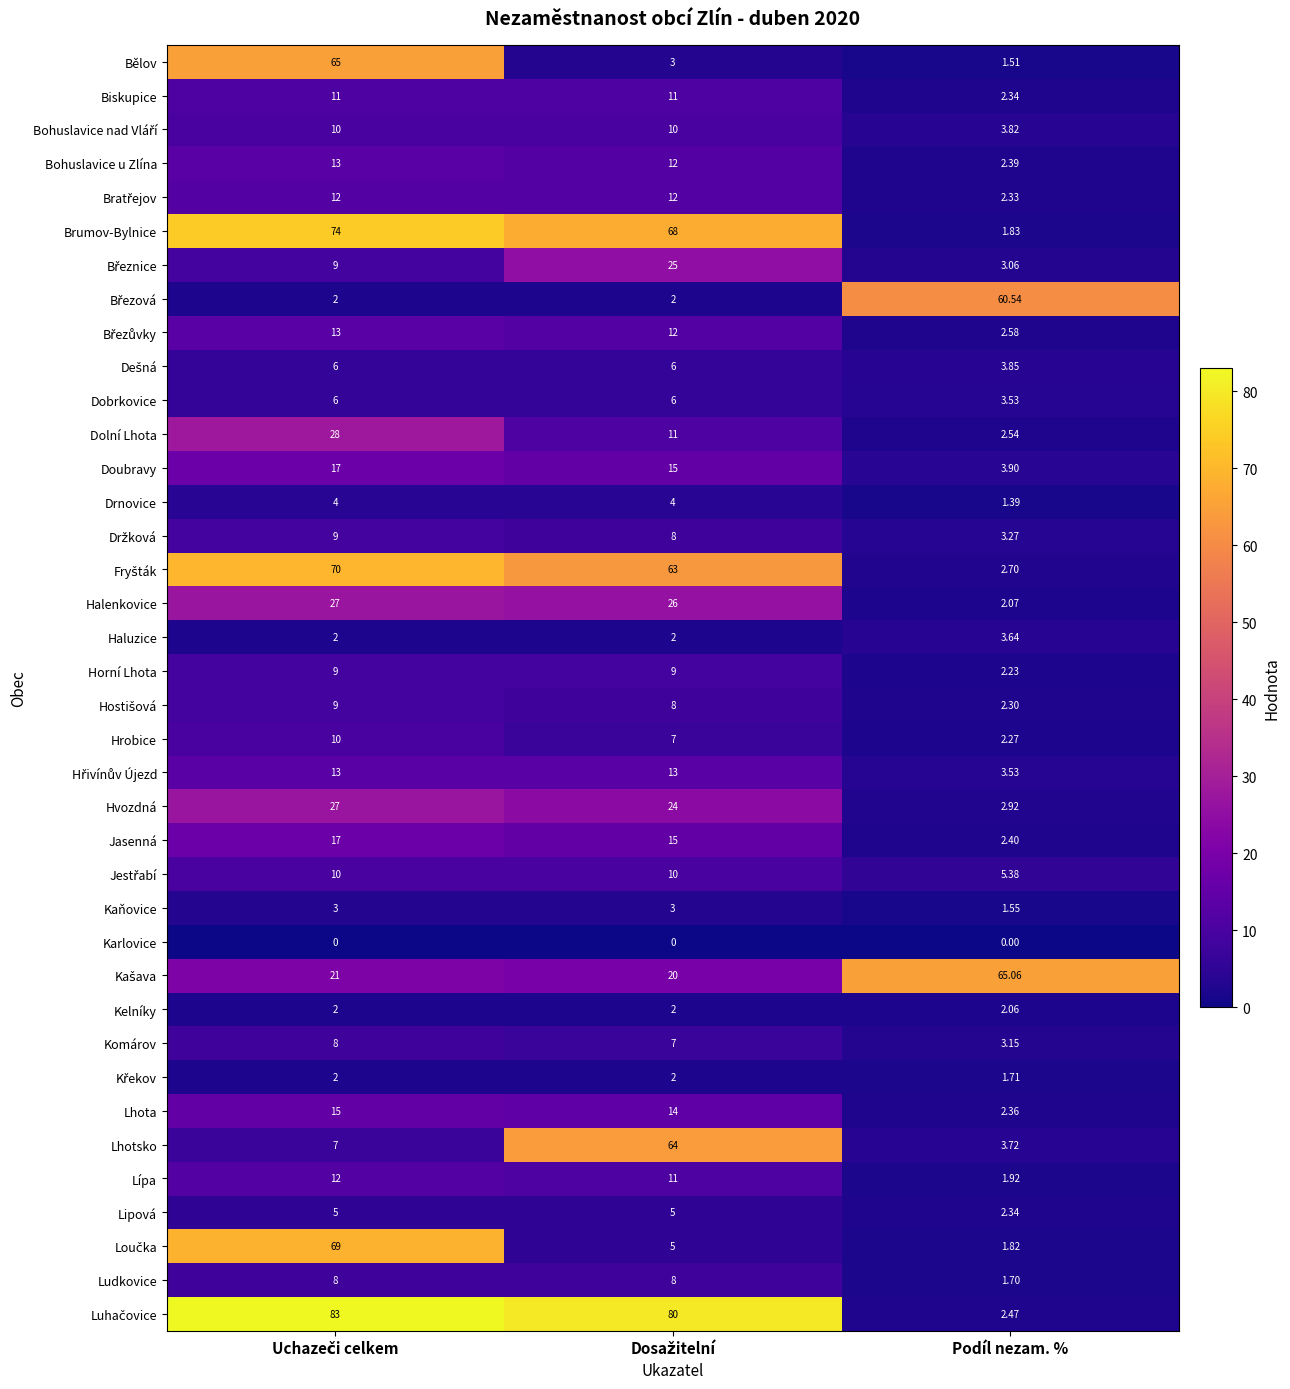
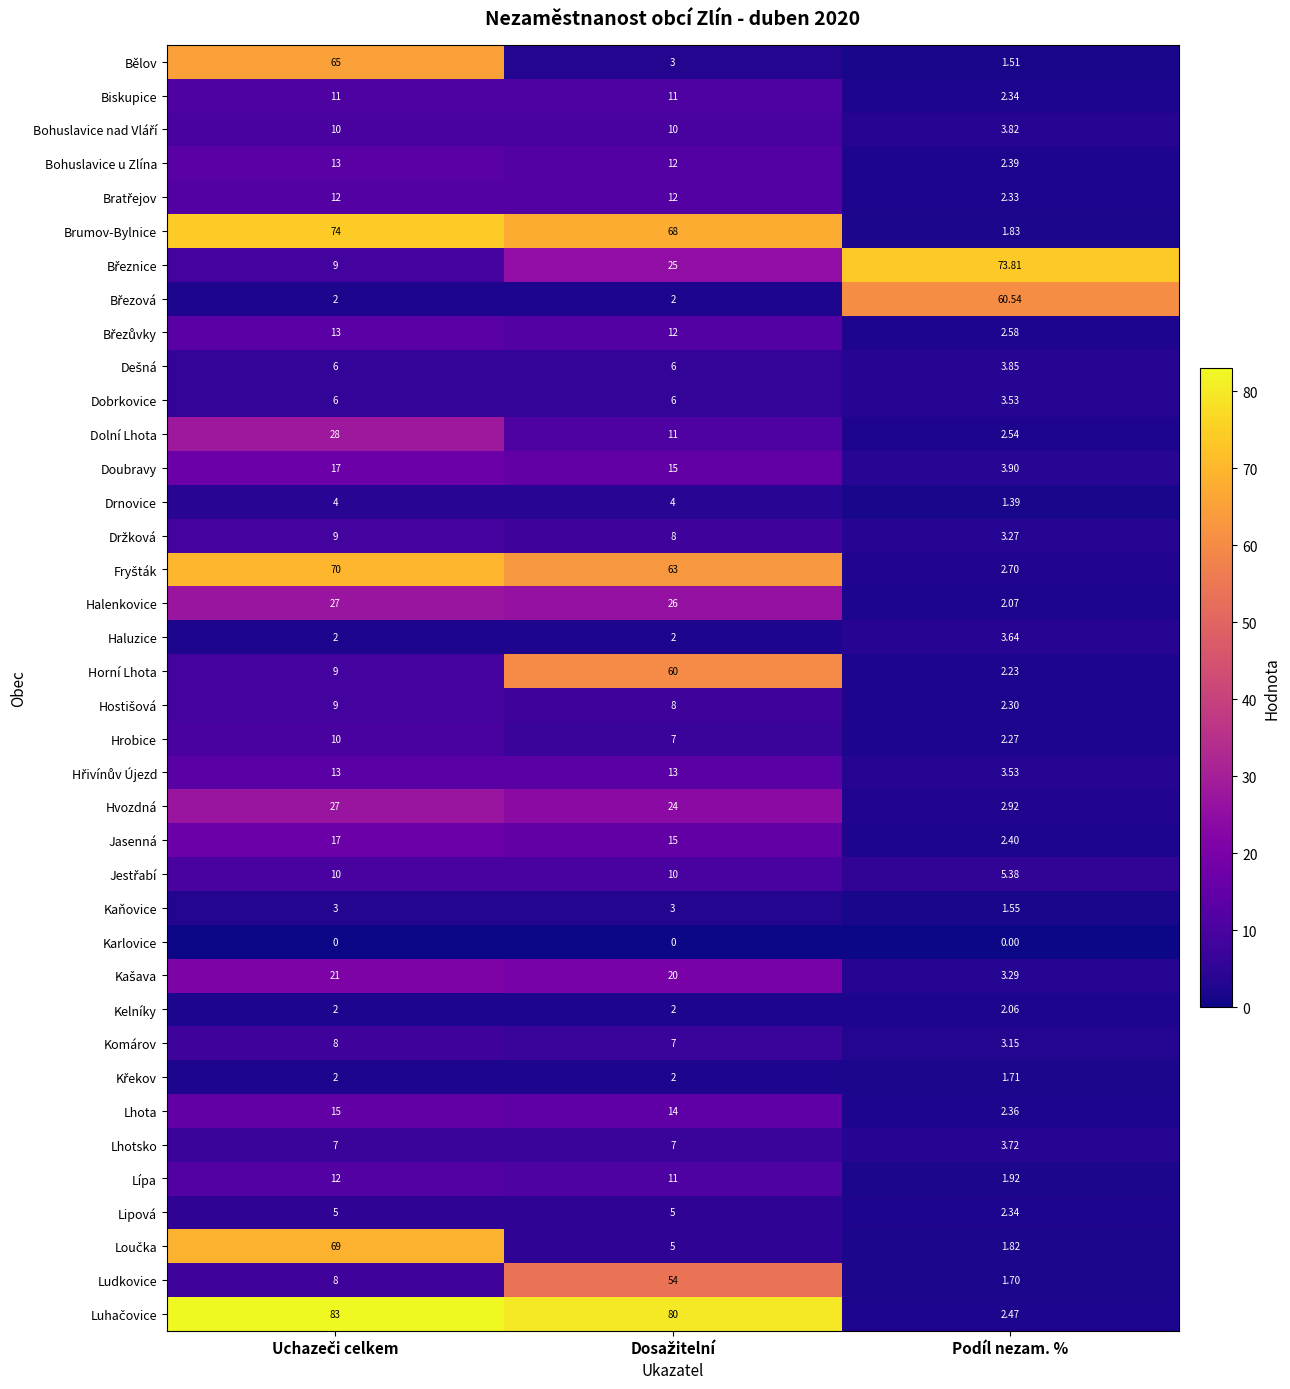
  {
    "Bělov": {
      "Uchazeči celkem": 65,
      "Dosažitelní": 3,
      "Podíl nezam. %": 1.51
    },
    "Biskupice": {
      "Uchazeči celkem": 11,
      "Dosažitelní": 11,
      "Podíl nezam. %": 2.34
    },
    "Bohuslavice nad Vláří": {
      "Uchazeči celkem": 10,
      "Dosažitelní": 10,
      "Podíl nezam. %": 3.82
    },
    "Bohuslavice u Zlína": {
      "Uchazeči celkem": 13,
      "Dosažitelní": 12,
      "Podíl nezam. %": 2.39
    },
    "Bratřejov": {
      "Uchazeči celkem": 12,
      "Dosažitelní": 12,
      "Podíl nezam. %": 2.33
    },
    "Brumov-Bylnice": {
      "Uchazeči celkem": 74,
      "Dosažitelní": 68,
      "Podíl nezam. %": 1.83
    },
    "Březnice": {
      "Uchazeči celkem": 9,
      "Dosažitelní": 25,
-     "Podíl nezam. %": 3.06
+     "Podíl nezam. %": 73.81
    },
    "Březová": {
      "Uchazeči celkem": 2,
      "Dosažitelní": 2,
      "Podíl nezam. %": 60.54
    },
    "Březůvky": {
      "Uchazeči celkem": 13,
      "Dosažitelní": 12,
      "Podíl nezam. %": 2.58
    },
    "Dešná": {
      "Uchazeči celkem": 6,
      "Dosažitelní": 6,
      "Podíl nezam. %": 3.85
    },
    "Dobrkovice": {
      "Uchazeči celkem": 6,
      "Dosažitelní": 6,
      "Podíl nezam. %": 3.53
    },
    "Dolní Lhota": {
      "Uchazeči celkem": 28,
      "Dosažitelní": 11,
      "Podíl nezam. %": 2.54
    },
    "Doubravy": {
      "Uchazeči celkem": 17,
      "Dosažitelní": 15,
      "Podíl nezam. %": 3.90
    },
    "Drnovice": {
      "Uchazeči celkem": 4,
      "Dosažitelní": 4,
      "Podíl nezam. %": 1.39
    },
    "Držková": {
      "Uchazeči celkem": 9,
      "Dosažitelní": 8,
      "Podíl nezam. %": 3.27
    },
    "Fryšták": {
      "Uchazeči celkem": 70,
      "Dosažitelní": 63,
      "Podíl nezam. %": 2.70
    },
    "Halenkovice": {
      "Uchazeči celkem": 27,
      "Dosažitelní": 26,
      "Podíl nezam. %": 2.07
    },
    "Haluzice": {
      "Uchazeči celkem": 2,
      "Dosažitelní": 2,
      "Podíl nezam. %": 3.64
    },
    "Horní Lhota": {
      "Uchazeči celkem": 9,
-     "Dosažitelní": 9,
+     "Dosažitelní": 60,
      "Podíl nezam. %": 2.23
    },
    "Hostišová": {
      "Uchazeči celkem": 9,
      "Dosažitelní": 8,
      "Podíl nezam. %": 2.30
    },
    "Hrobice": {
      "Uchazeči celkem": 10,
      "Dosažitelní": 7,
      "Podíl nezam. %": 2.27
    },
    "Hřivínův Újezd": {
      "Uchazeči celkem": 13,
      "Dosažitelní": 13,
      "Podíl nezam. %": 3.53
    },
    "Hvozdná": {
      "Uchazeči celkem": 27,
      "Dosažitelní": 24,
      "Podíl nezam. %": 2.92
    },
    "Jasenná": {
      "Uchazeči celkem": 17,
      "Dosažitelní": 15,
      "Podíl nezam. %": 2.40
    },
    "Jestřabí": {
      "Uchazeči celkem": 10,
      "Dosažitelní": 10,
      "Podíl nezam. %": 5.38
    },
    "Kaňovice": {
      "Uchazeči celkem": 3,
      "Dosažitelní": 3,
      "Podíl nezam. %": 1.55
    },
    "Karlovice": {
      "Uchazeči celkem": 0,
      "Dosažitelní": 0,
      "Podíl nezam. %": 0.00
    },
    "Kašava": {
      "Uchazeči celkem": 21,
      "Dosažitelní": 20,
-     "Podíl nezam. %": 65.06
+     "Podíl nezam. %": 3.29
    },
    "Kelníky": {
      "Uchazeči celkem": 2,
      "Dosažitelní": 2,
      "Podíl nezam. %": 2.06
    },
    "Komárov": {
      "Uchazeči celkem": 8,
      "Dosažitelní": 7,
      "Podíl nezam. %": 3.15
    },
    "Křekov": {
      "Uchazeči celkem": 2,
      "Dosažitelní": 2,
      "Podíl nezam. %": 1.71
    },
    "Lhota": {
      "Uchazeči celkem": 15,
      "Dosažitelní": 14,
      "Podíl nezam. %": 2.36
    },
    "Lhotsko": {
      "Uchazeči celkem": 7,
-     "Dosažitelní": 64,
+     "Dosažitelní": 7,
      "Podíl nezam. %": 3.72
    },
    "Lípa": {
      "Uchazeči celkem": 12,
      "Dosažitelní": 11,
      "Podíl nezam. %": 1.92
    },
    "Lipová": {
      "Uchazeči celkem": 5,
      "Dosažitelní": 5,
      "Podíl nezam. %": 2.34
    },
    "Loučka": {
      "Uchazeči celkem": 69,
      "Dosažitelní": 5,
      "Podíl nezam. %": 1.82
    },
    "Ludkovice": {
      "Uchazeči celkem": 8,
-     "Dosažitelní": 8,
+     "Dosažitelní": 54,
      "Podíl nezam. %": 1.70
    },
    "Luhačovice": {
      "Uchazeči celkem": 83,
      "Dosažitelní": 80,
      "Podíl nezam. %": 2.47
    }
  }
